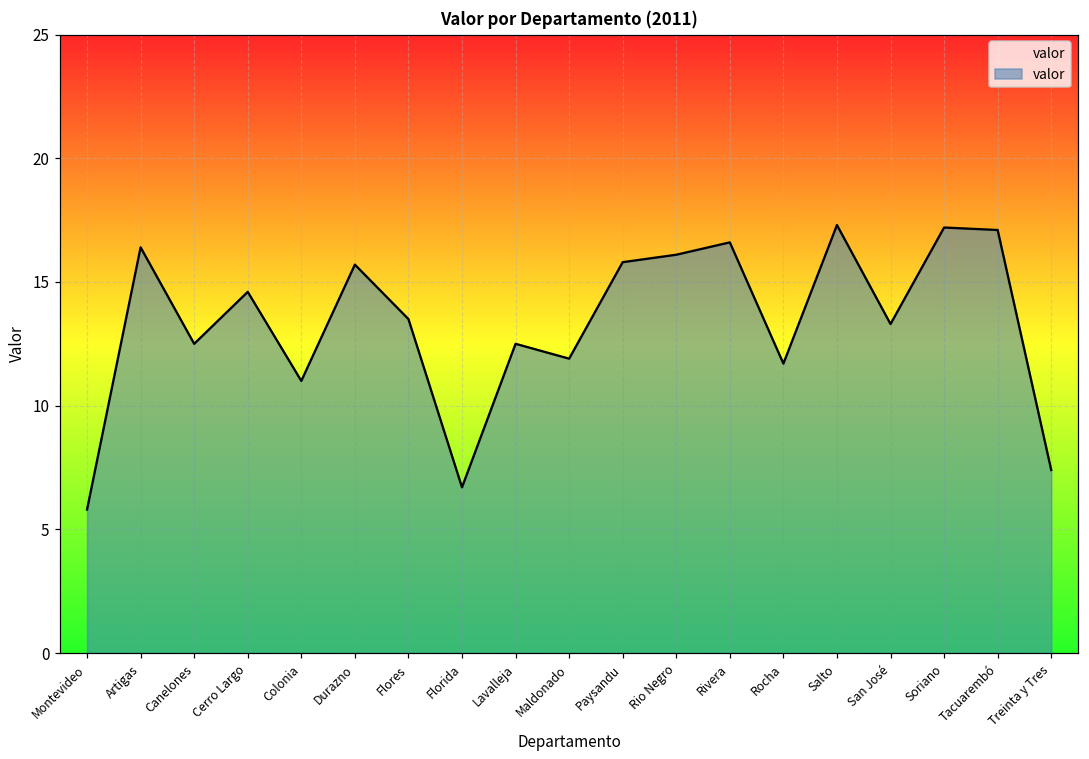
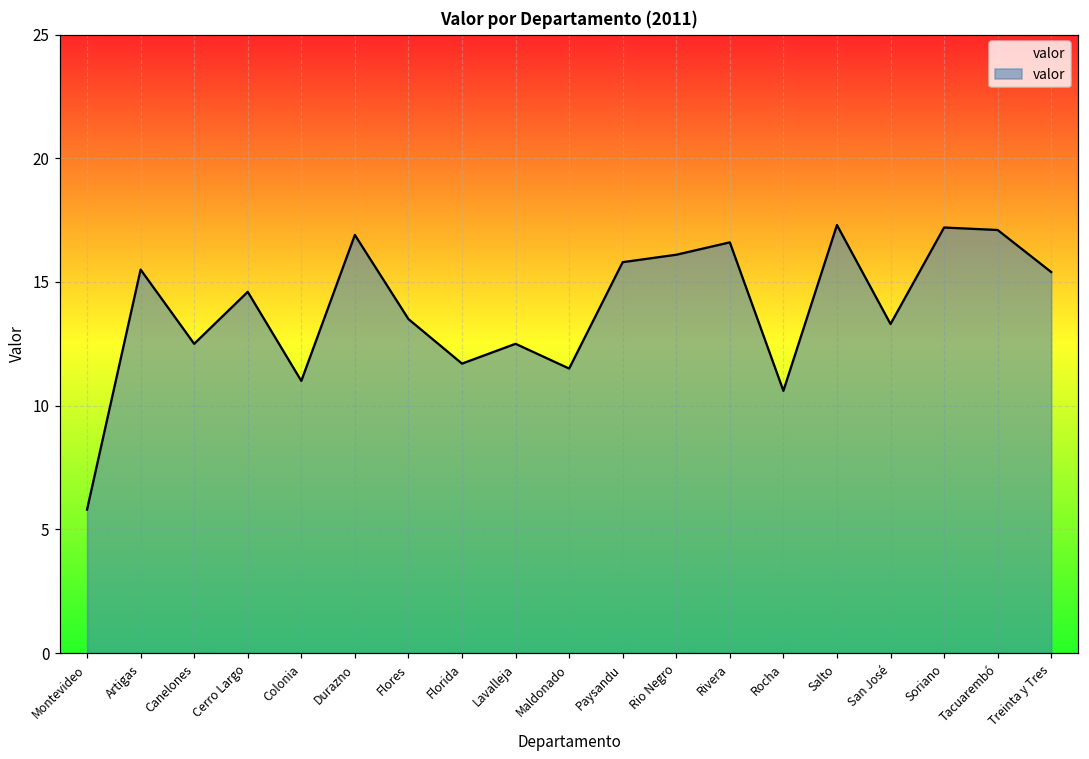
  {
    "Montevideo": 5.8,
-   "Artigas": 16.4,
+   "Artigas": 15.5,
    "Canelones": 12.5,
    "Cerro Largo": 14.6,
    "Colonia": 11.0,
-   "Durazno": 15.7,
+   "Durazno": 16.9,
    "Flores": 13.5,
-   "Florida": 6.7,
+   "Florida": 11.7,
    "Lavalleja": 12.5,
-   "Maldonado": 11.9,
+   "Maldonado": 11.5,
    "Paysandu": 15.8,
    "Rio Negro": 16.1,
    "Rivera": 16.6,
-   "Rocha": 11.7,
+   "Rocha": 10.6,
    "Salto": 17.3,
    "San José": 13.3,
    "Soriano": 17.2,
    "Tacuarembó": 17.1,
-   "Treinta y Tres": 7.4
+   "Treinta y Tres": 15.4
  }
